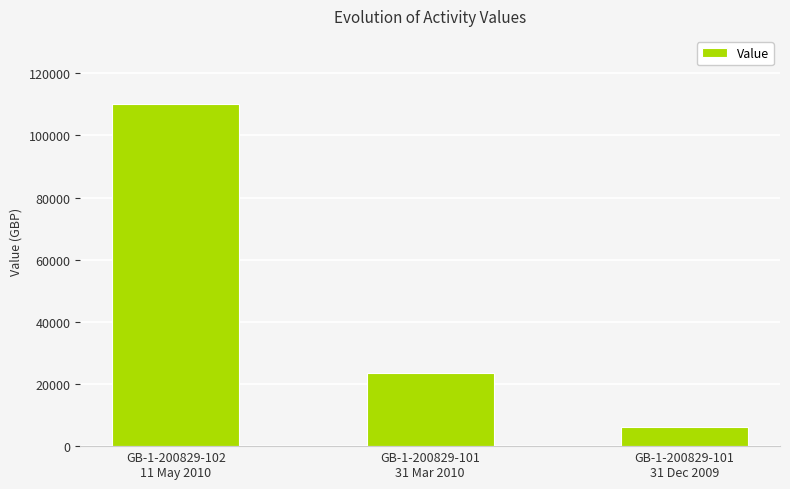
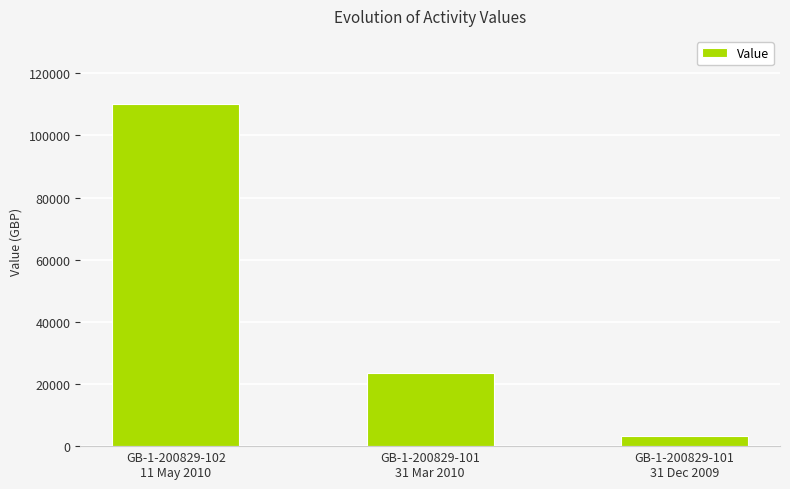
  {
    "GB-1-200829-102 11 May 2010": 110000,
    "GB-1-200829-101 31 Mar 2010": 23000,
-   "GB-1-200829-101 31 Dec 2009": 6000
+   "GB-1-200829-101 31 Dec 2009": 3000
  }
